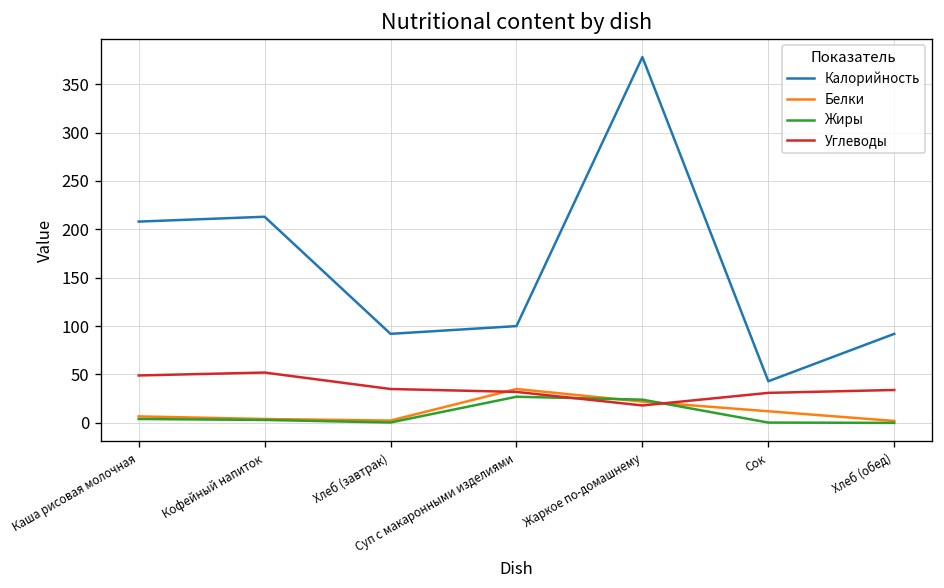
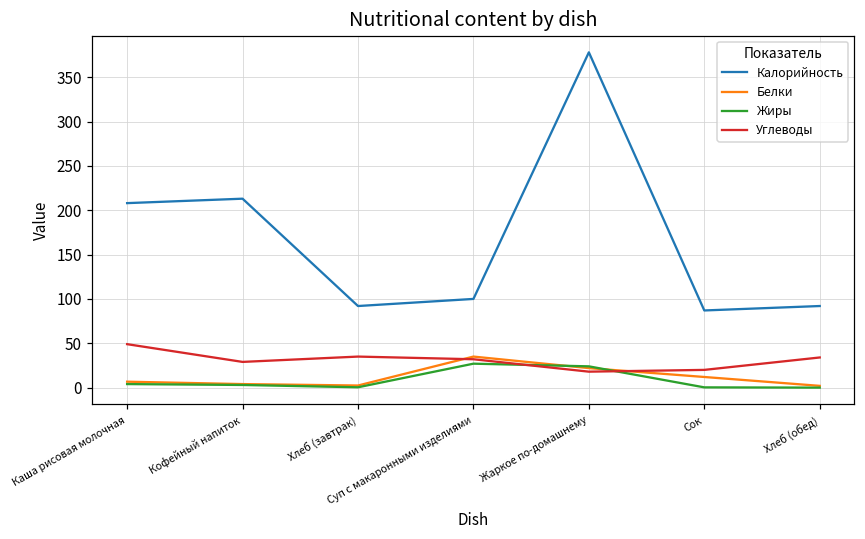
  {
    "Калорийность": {
      "Каша рисовая молочная": 210,
      "Кофейный напиток": 210,
      "Хлеб (завтрак)": 90,
      "Суп с макаронными изделиями": 100,
      "Жаркое по-домашнему": 380,
-     "Сок": 40,
+     "Сок": 90,
      "Хлеб (обед)": 90
    },
    "Белки": {
      "Сок": 10
    },
    "Жиры": {
      "Суп с макаронными изделиями": 30,
      "Сок": 0
    },
    "Углеводы": {
      "Каша рисовая молочная": 50,
-     "Кофейный напиток": 50,
+     "Кофейный напиток": 30,
      "Хлеб (завтрак)": 40,
      "Жаркое по-домашнему": 20,
-     "Сок": 30,
+     "Сок": 20,
      "Хлеб (обед)": 30
    }
  }
